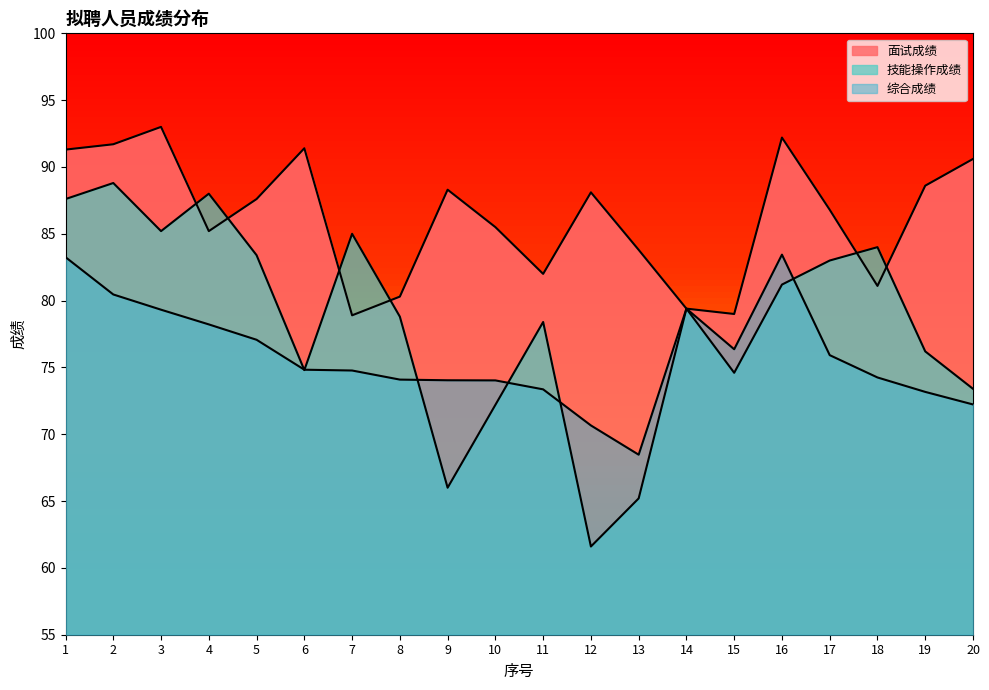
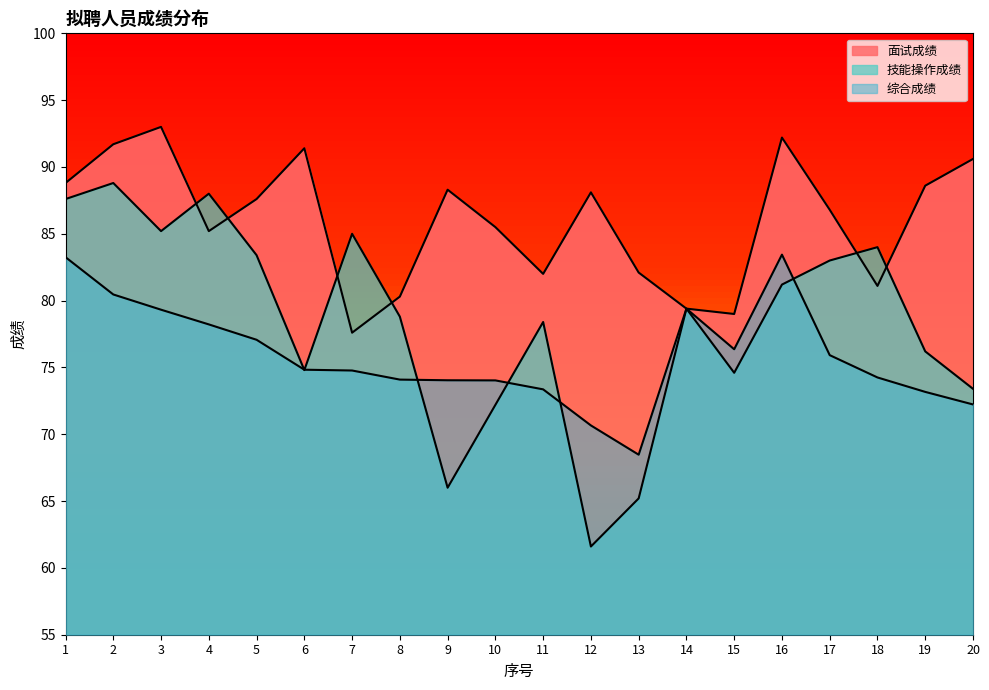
  {
    "面试成绩": {
-     "1": 91.3,
+     "1": 88.8,
      "2": 91.7,
      "3": 93.0,
      "4": 85.2,
      "5": 87.6,
      "6": 91.4,
-     "7": 78.9,
+     "7": 77.6,
      "8": 80.3,
      "9": 88.3,
      "10": 85.5,
      "11": 82.0,
      "12": 88.1,
-     "13": 83.8,
+     "13": 82.1,
      "15": 79.0,
      "16": 92.2,
      "17": 86.8,
      "18": 81.1,
      "19": 88.6,
      "20": 90.6
    }
  }
